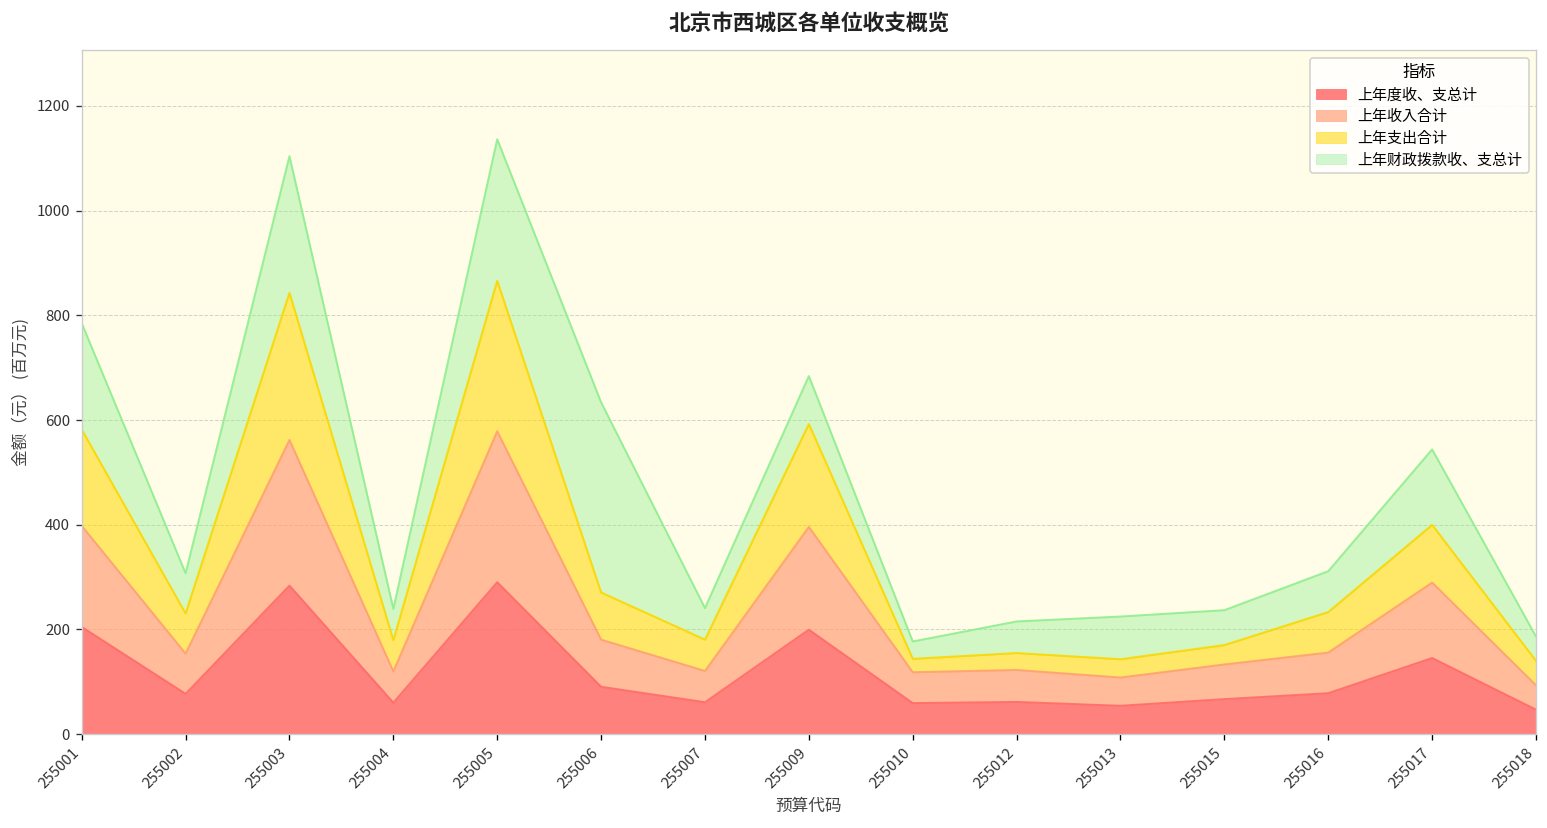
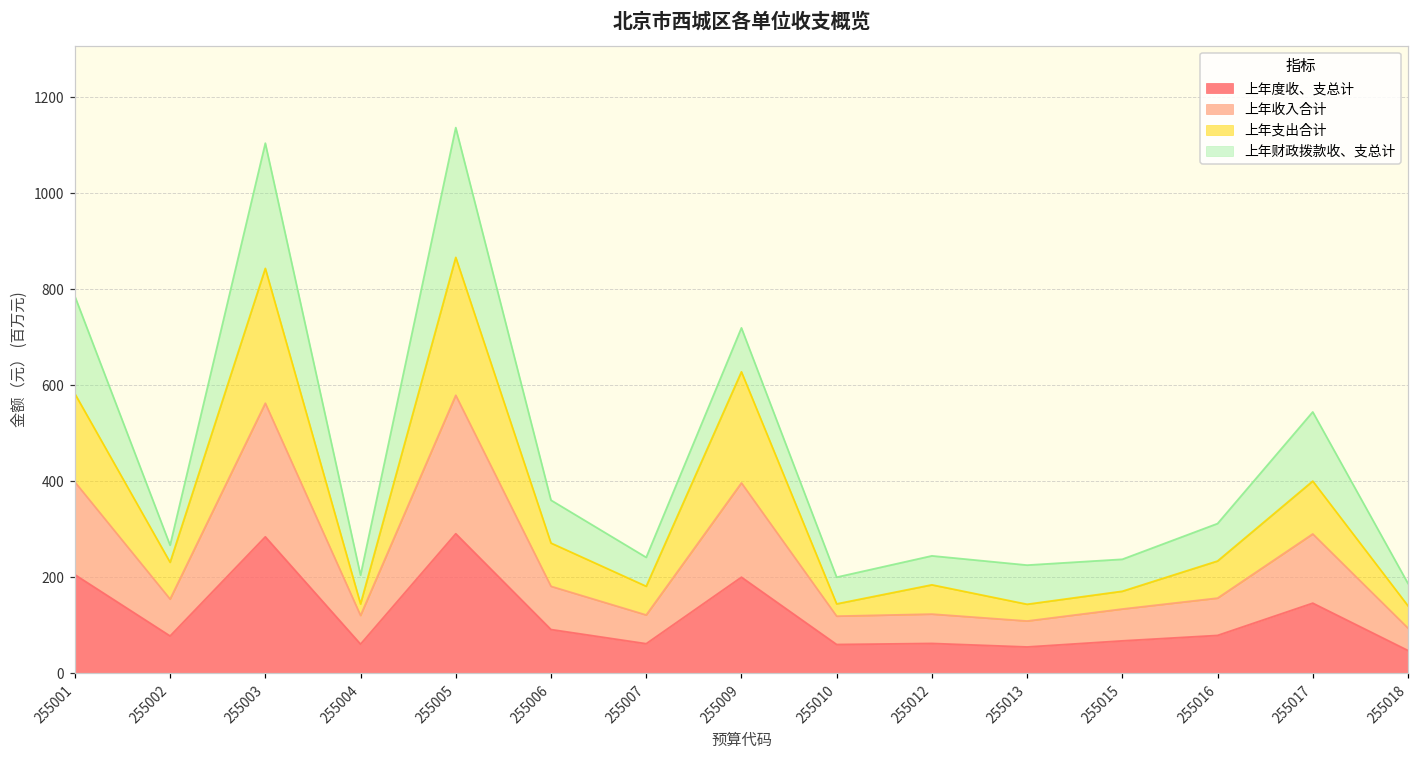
  {
    "上年支出合计": {
      "255001": 180,
      "255002": 80,
      "255003": 280,
-     "255004": 60,
+     "255004": 20,
      "255005": 290,
      "255006": 90,
      "255007": 60,
-     "255009": 200,
+     "255009": 230,
      "255010": 30,
-     "255012": 30,
+     "255012": 60,
      "255013": 30,
      "255015": 40,
      "255016": 80,
      "255017": 110,
      "255018": 50
    },
    "上年财政拨款收、支总计": {
      "255001": 200,
-     "255002": 80,
+     "255002": 40,
      "255003": 260,
      "255004": 60,
      "255005": 270,
-     "255006": 360,
+     "255006": 90,
      "255007": 60,
      "255009": 90,
-     "255010": 30,
+     "255010": 60,
      "255012": 60,
      "255013": 80,
      "255015": 70,
      "255016": 80,
      "255017": 140,
      "255018": 50
    }
  }
